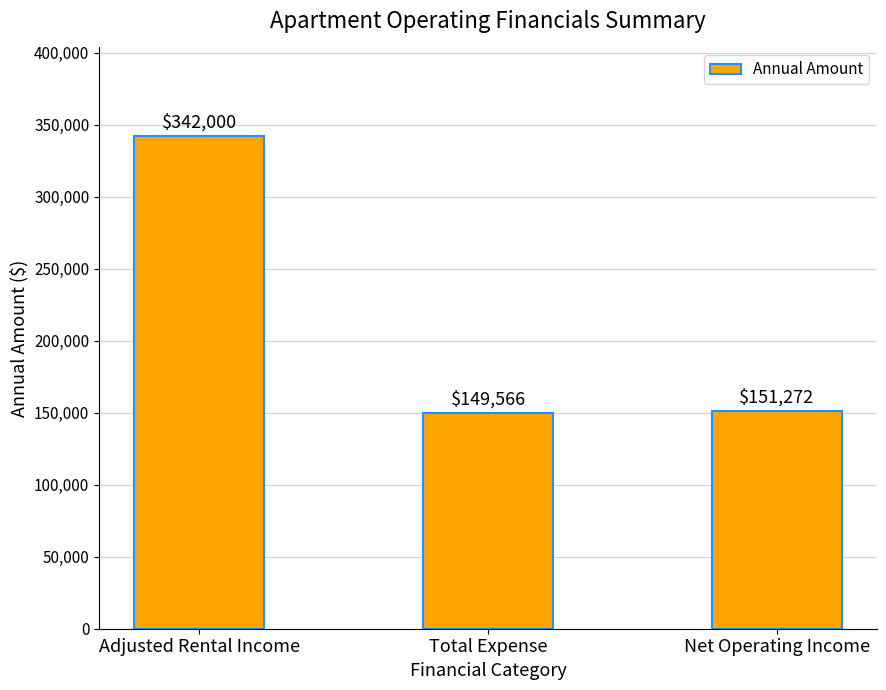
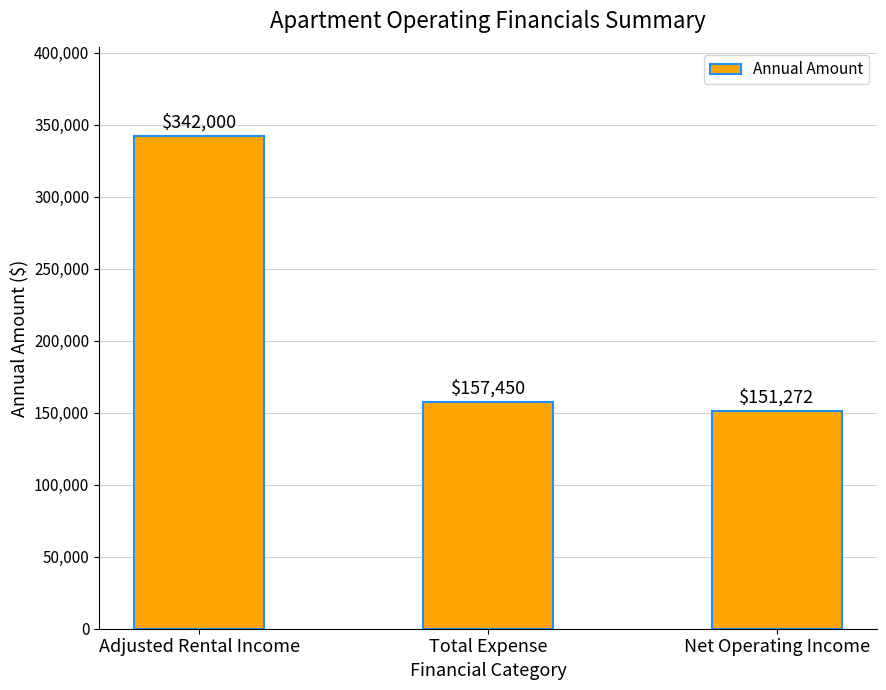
  {
    "Adjusted Rental Income": "$342,000",
-   "Total Expense": "$149,566",
+   "Total Expense": "$157,450",
    "Net Operating Income": "$151,272"
  }
